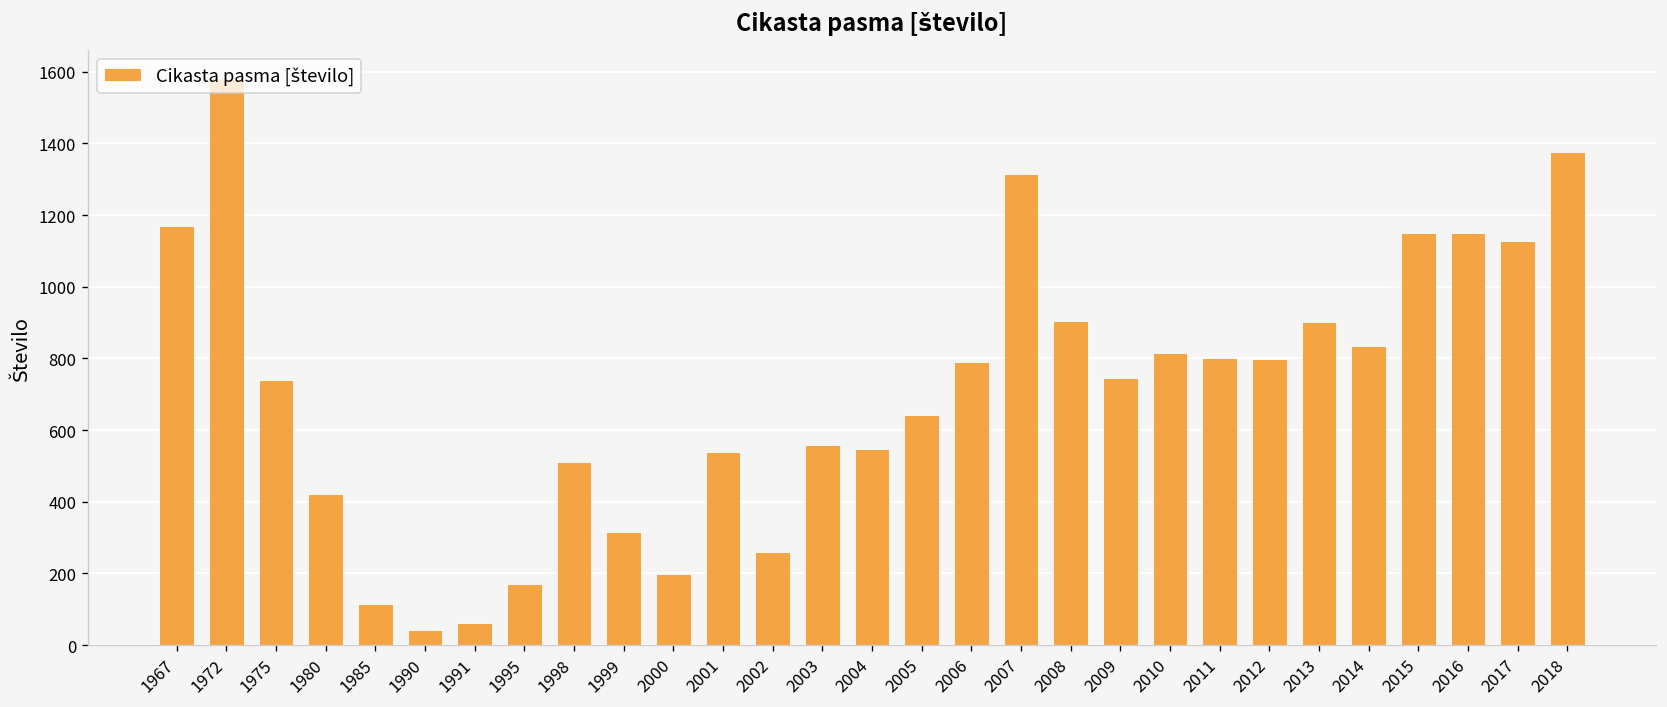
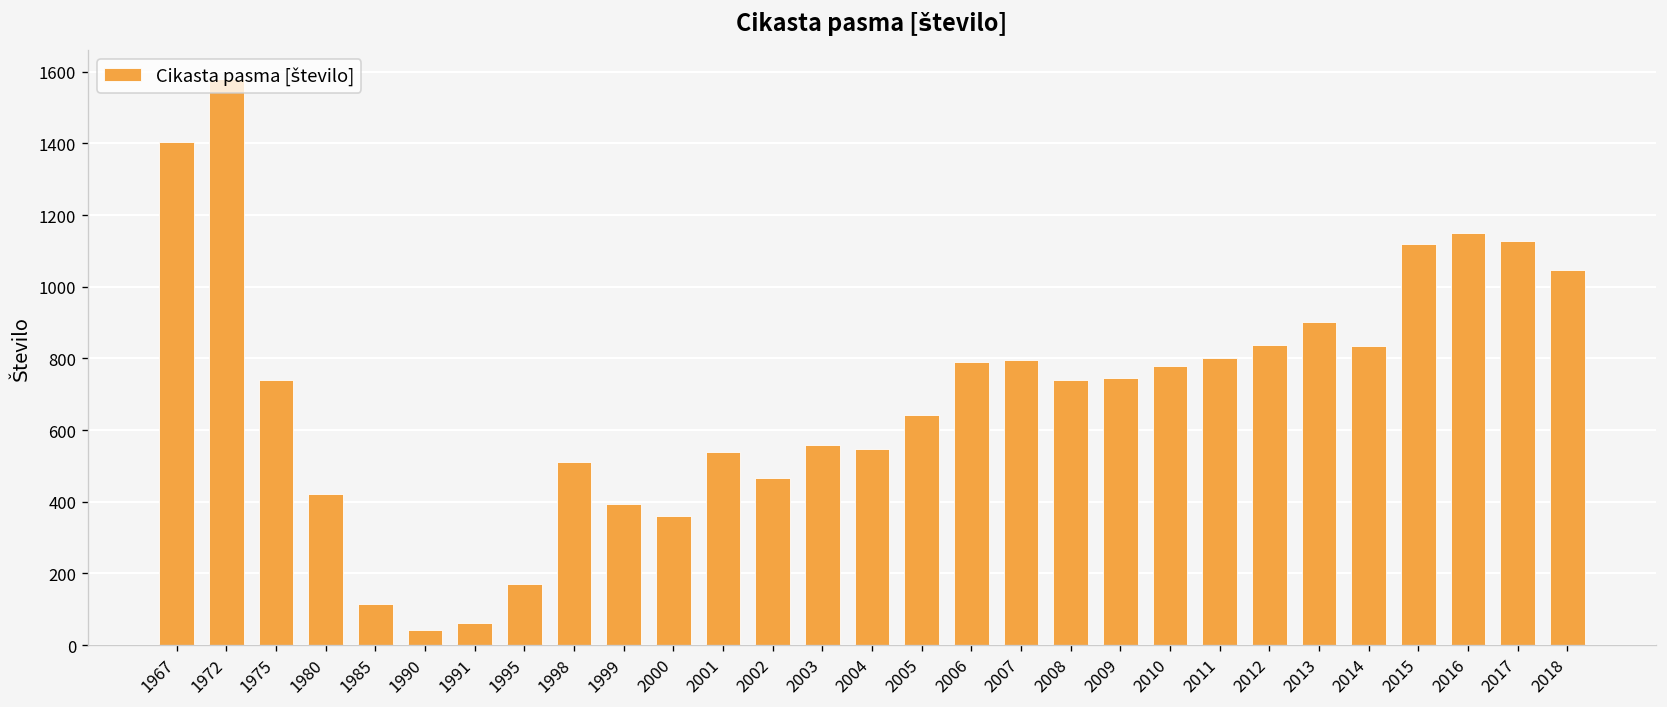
  {
-   "1967": 1170,
+   "1967": 1410,
    "1975": 740,
    "1980": 420,
    "1985": 120,
    "1990": 40,
    "1991": 60,
    "1995": 170,
    "1998": 510,
-   "1999": 320,
-   "2000": 200,
+   "1999": 390,
+   "2000": 360,
    "2001": 540,
-   "2002": 260,
+   "2002": 470,
    "2003": 560,
    "2004": 550,
    "2005": 640,
    "2006": 790,
-   "2007": 1310,
-   "2008": 900,
+   "2007": 800,
+   "2008": 740,
    "2009": 750,
-   "2010": 810,
+   "2010": 780,
    "2011": 800,
-   "2012": 800,
+   "2012": 840,
    "2013": 900,
    "2014": 830,
-   "2015": 1150,
+   "2015": 1120,
    "2016": 1150,
    "2017": 1130,
-   "2018": 1380
+   "2018": 1050
  }
